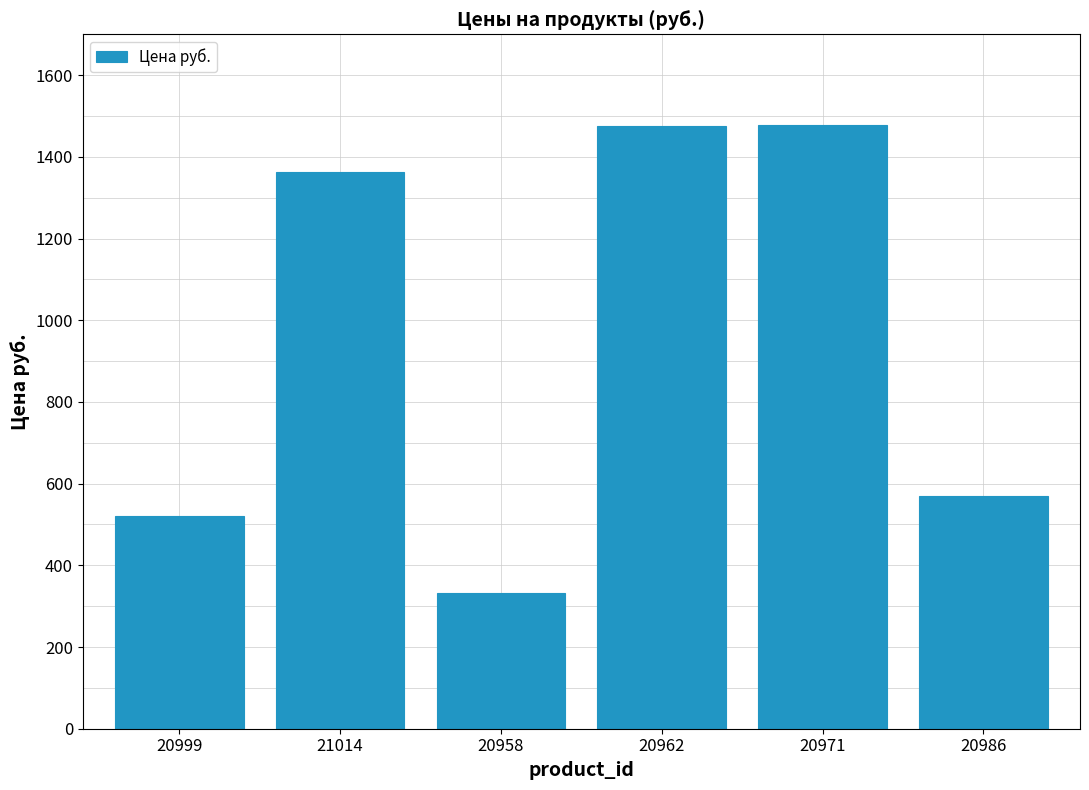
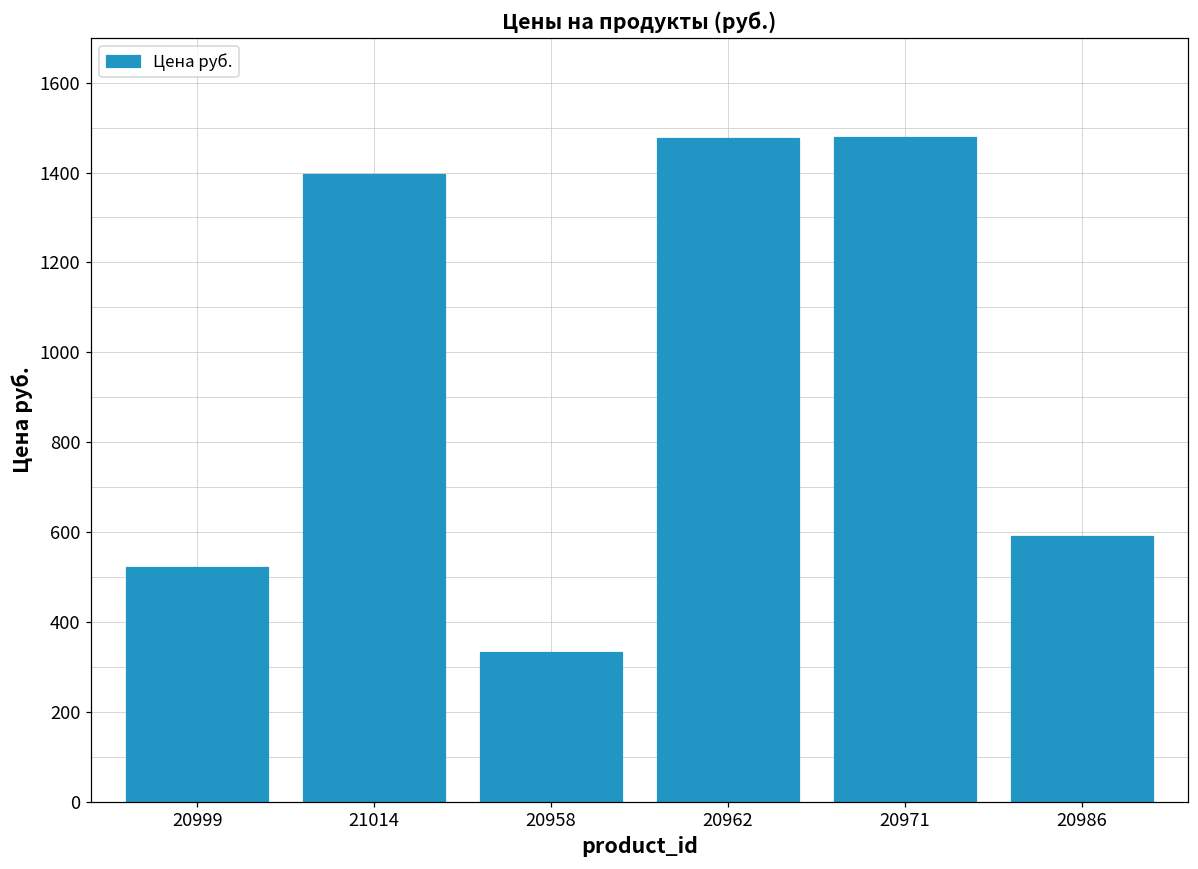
  {
    "20999": 520,
-   "21014": 1360,
+   "21014": 1400,
    "20958": 330,
    "20962": 1480,
    "20971": 1480,
-   "20986": 570
+   "20986": 590
  }
